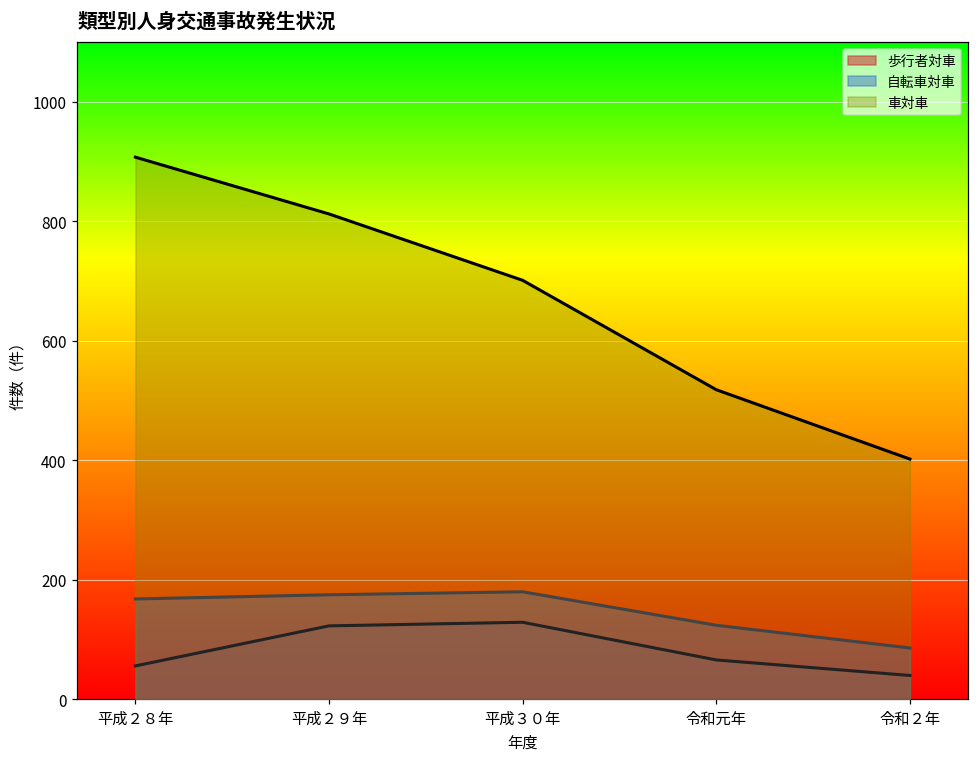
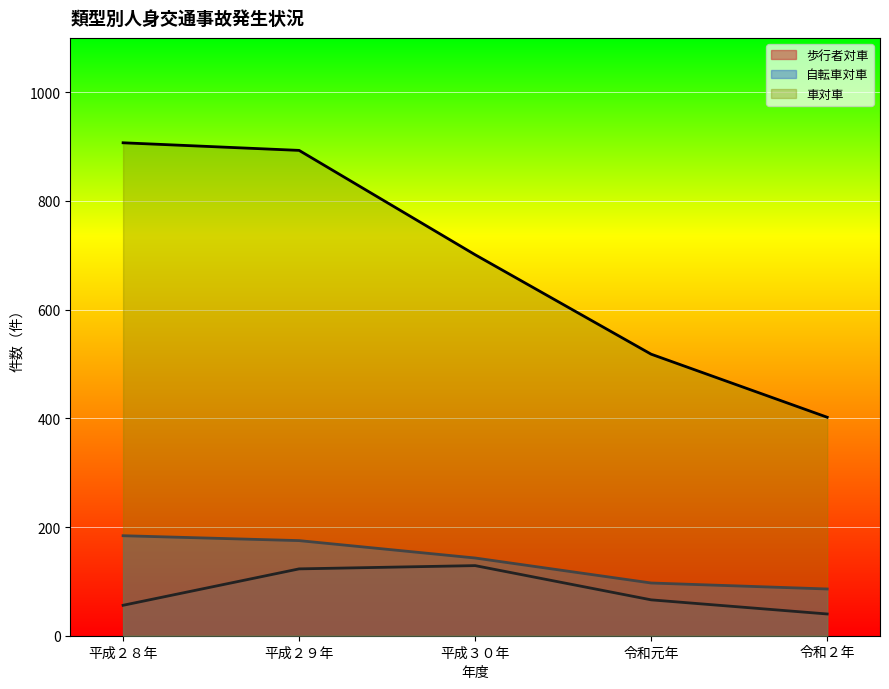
  {
    "歩行者対車": {
      "平成２８年": 60,
      "平成２９年": 120,
      "平成３０年": 130,
      "令和元年": 70,
      "令和２年": 40
    },
    "自転車対車": {
-     "平成２８年": 170,
+     "平成２８年": 180,
      "平成２９年": 180,
-     "平成３０年": 180,
-     "令和元年": 120,
+     "平成３０年": 140,
+     "令和元年": 100,
      "令和２年": 90
    },
    "車対車": {
      "平成２８年": 910,
-     "平成２９年": 810,
+     "平成２９年": 890,
      "平成３０年": 700,
      "令和元年": 520,
      "令和２年": 400
    }
  }
